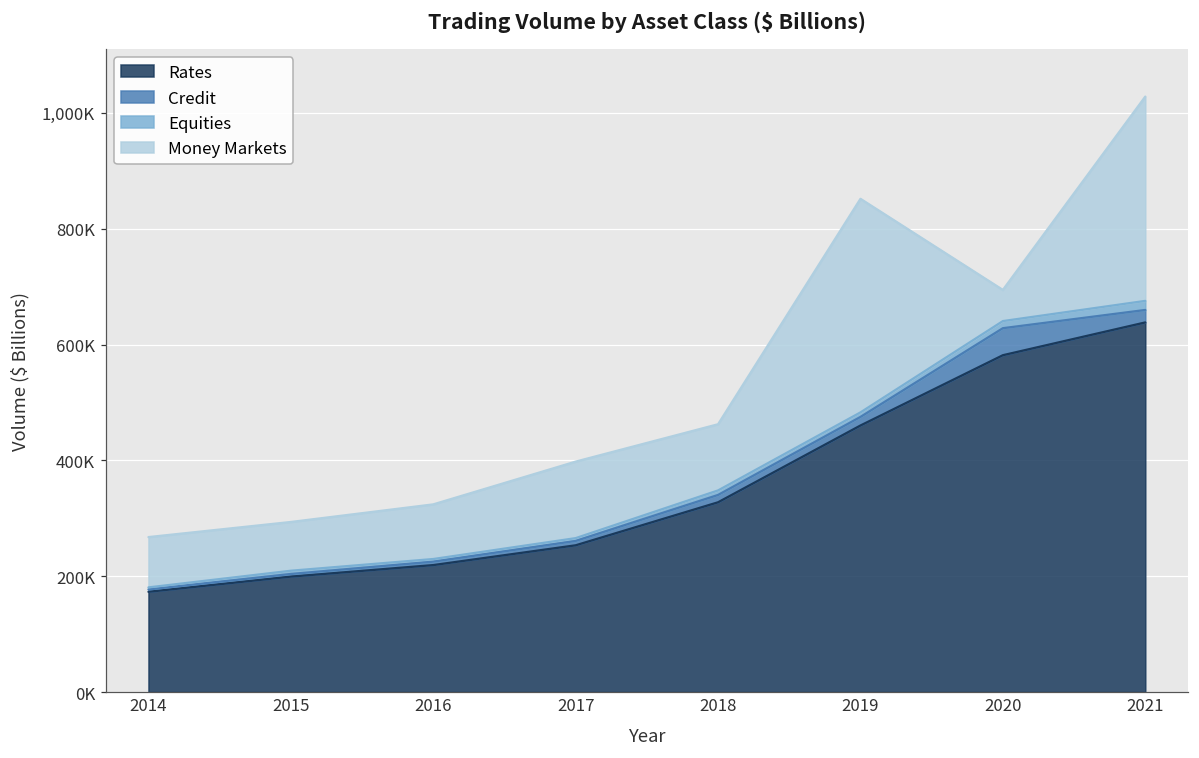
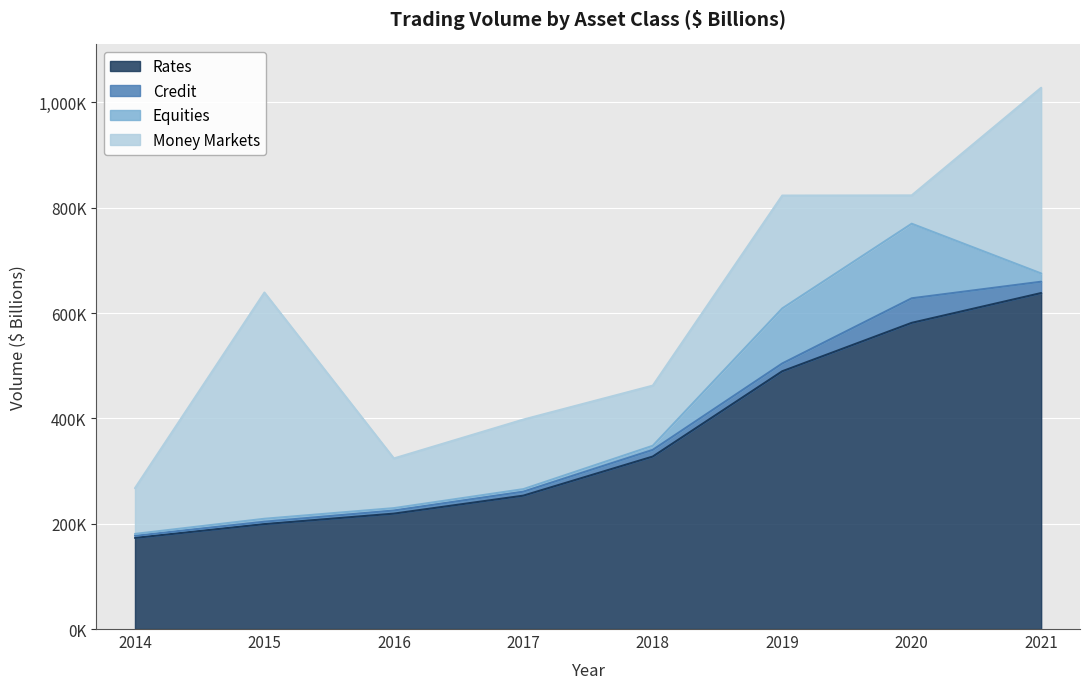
  {
    "Rates": {
      "2016": "220,000",
      "2017": "250,000",
      "2018": "330,000",
-     "2019": "460,000",
+     "2019": "490,000",
      "2020": "580,000",
      "2021": "640,000"
    },
    "Credit": {
      "2017": "10,000",
      "2018": "10,000",
      "2019": "10,000",
      "2020": "50,000",
      "2021": "20,000"
    },
    "Equities": {
      "2015": "10,000",
      "2017": "0",
      "2018": "10,000",
-     "2019": "10,000",
-     "2020": "10,000",
+     "2019": "100,000",
+     "2020": "140,000",
      "2021": "20,000"
    },
    "Money Markets": {
      "2014": "90,000",
-     "2015": "80,000",
+     "2015": "430,000",
      "2016": "90,000",
      "2017": "130,000",
      "2018": "110,000",
-     "2019": "370,000",
+     "2019": "210,000",
      "2020": "50,000",
      "2021": "350,000"
    }
  }
